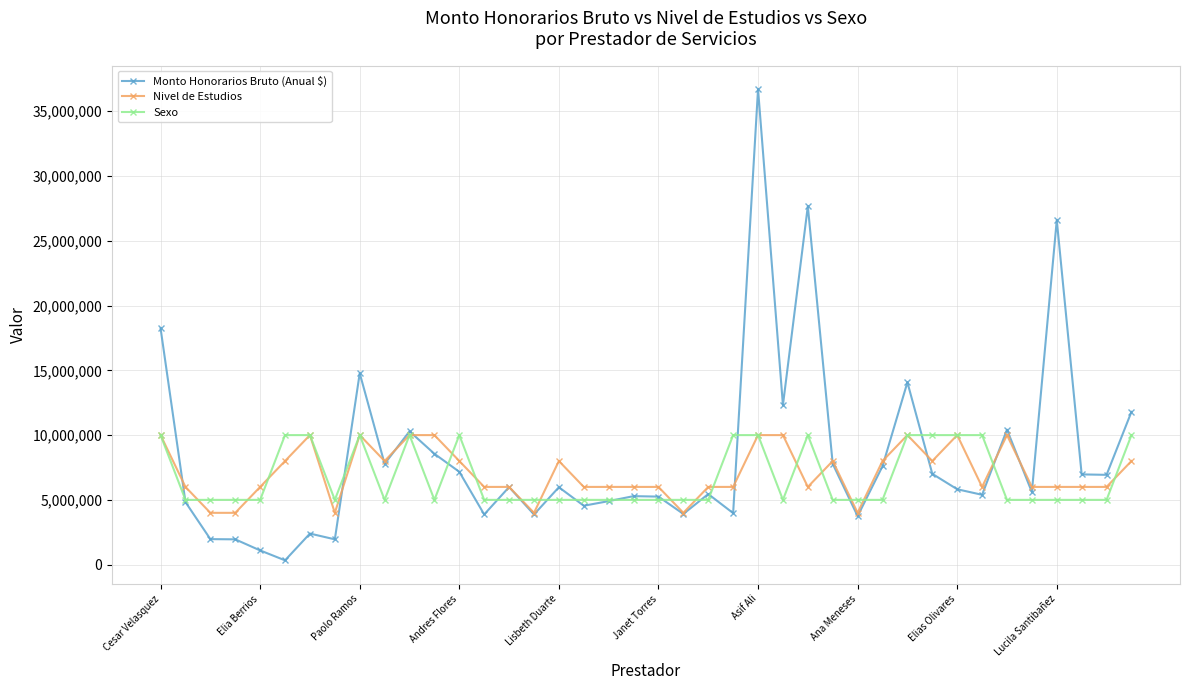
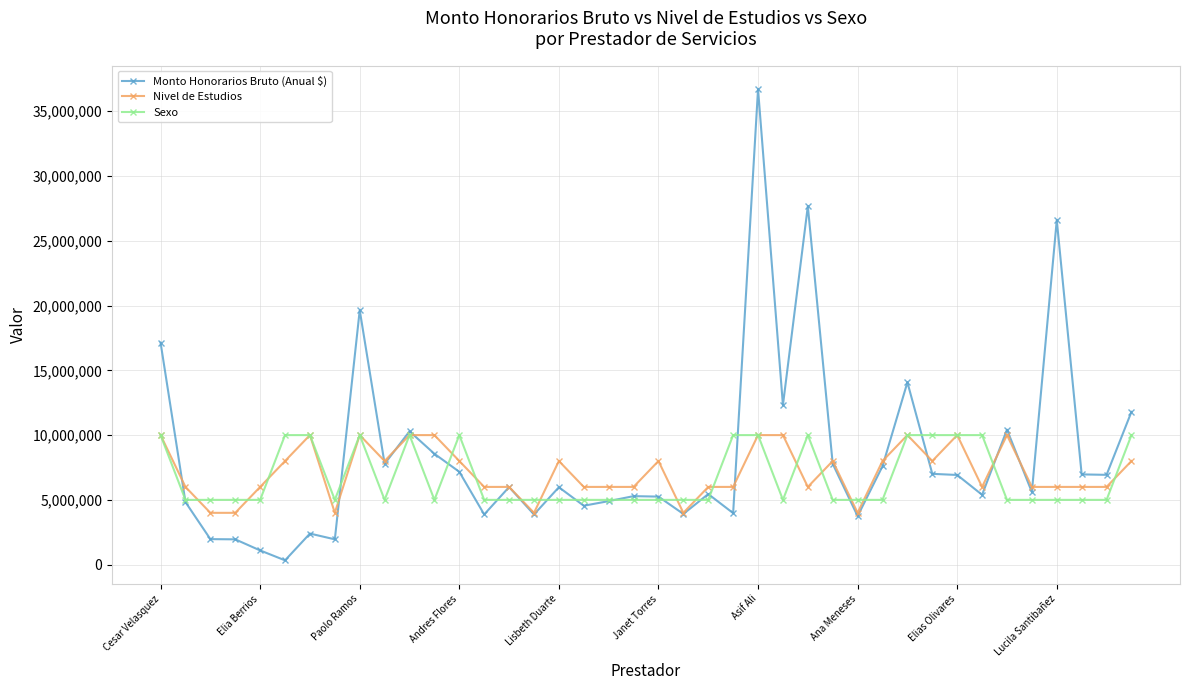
  {
    "Monto Honorarios Bruto (Anual $)": {
-     "Cesar Velasquez": "18,200,000",
+     "Cesar Velasquez": "17,100,000",
      "Elia Berrios": "1,100,000",
-     "Paolo Ramos": "14,800,000",
+     "Paolo Ramos": "19,600,000",
      "Andres Flores": "7,200,000",
      "Lisbeth Duarte": "6,000,000",
      "Janet Torres": "5,300,000",
      "Asif Ali": "36,700,000",
      "Ana Meneses": "3,700,000",
-     "Elias Olivares": "5,800,000",
+     "Elias Olivares": "6,900,000",
      "Lucila Santibañez": "26,600,000"
    },
    "Nivel de Estudios": {
      "Elia Berrios": "6,000,000",
      "Andres Flores": "8,000,000",
      "Lisbeth Duarte": "8,000,000",
-     "Janet Torres": "6,000,000",
+     "Janet Torres": "8,000,000",
      "Ana Meneses": "4,000,000",
      "Lucila Santibañez": "6,000,000"
    },
    "Sexo": {
      "Elia Berrios": "5,000,000",
      "Andres Flores": "10,000,000",
      "Lisbeth Duarte": "5,000,000",
      "Janet Torres": "5,000,000",
      "Ana Meneses": "5,000,000",
      "Lucila Santibañez": "5,000,000"
    }
  }
